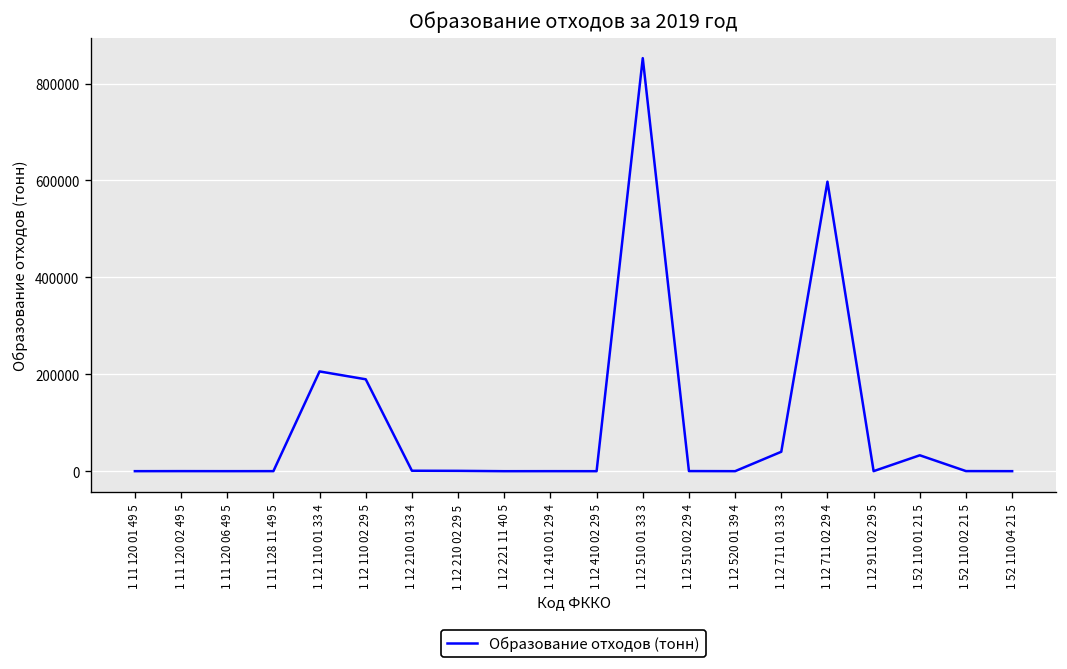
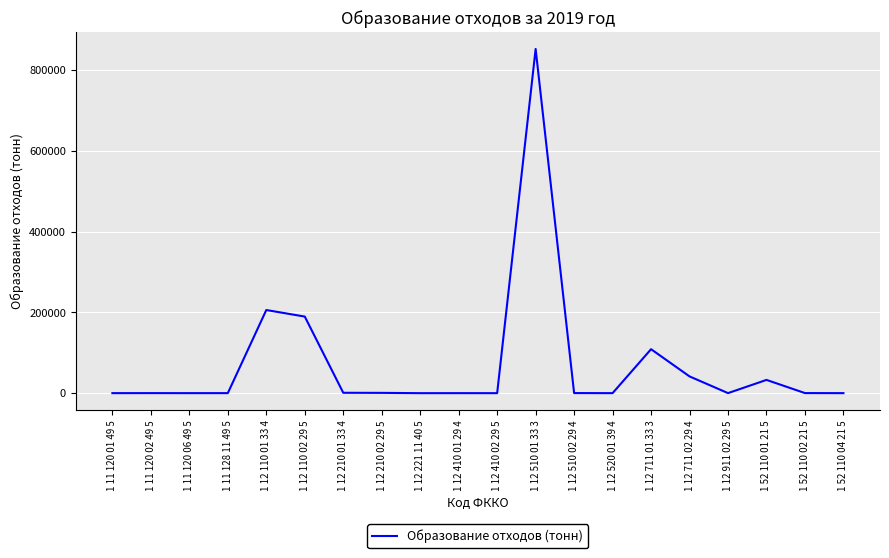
  {
    "1 11 120 01 49 5": 0,
    "1 11 120 02 49 5": 0,
    "1 11 120 06 49 5": 0,
    "1 11 128 11 49 5": 0,
    "1 12 110 01 33 4": 210000,
    "1 12 110 02 29 5": 190000,
    "1 12 210 01 33 4": 0,
    "1 12 210 02 29 5": 0,
    "1 12 221 11 40 5": 0,
    "1 12 410 01 29 4": 0,
    "1 12 410 02 29 5": 0,
    "1 12 510 01 33 3": 850000,
    "1 12 510 02 29 4": 0,
    "1 12 520 01 39 4": 0,
-   "1 12 711 01 33 3": 40000,
-   "1 12 711 02 29 4": 600000,
+   "1 12 711 01 33 3": 110000,
+   "1 12 711 02 29 4": 40000,
    "1 12 911 02 29 5": 0,
    "1 52 110 01 21 5": 30000,
    "1 52 110 02 21 5": 0,
    "1 52 110 04 21 5": 0
  }
